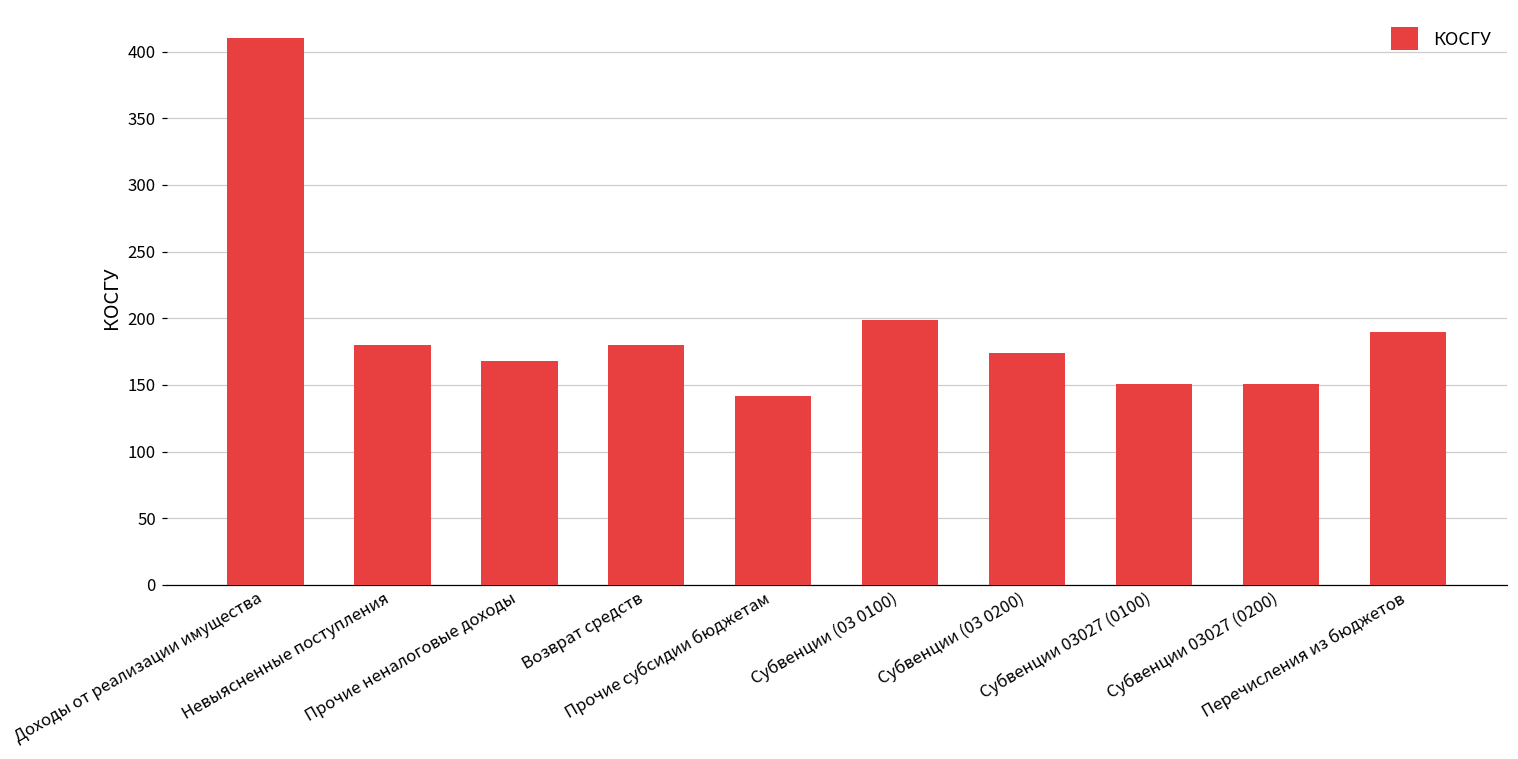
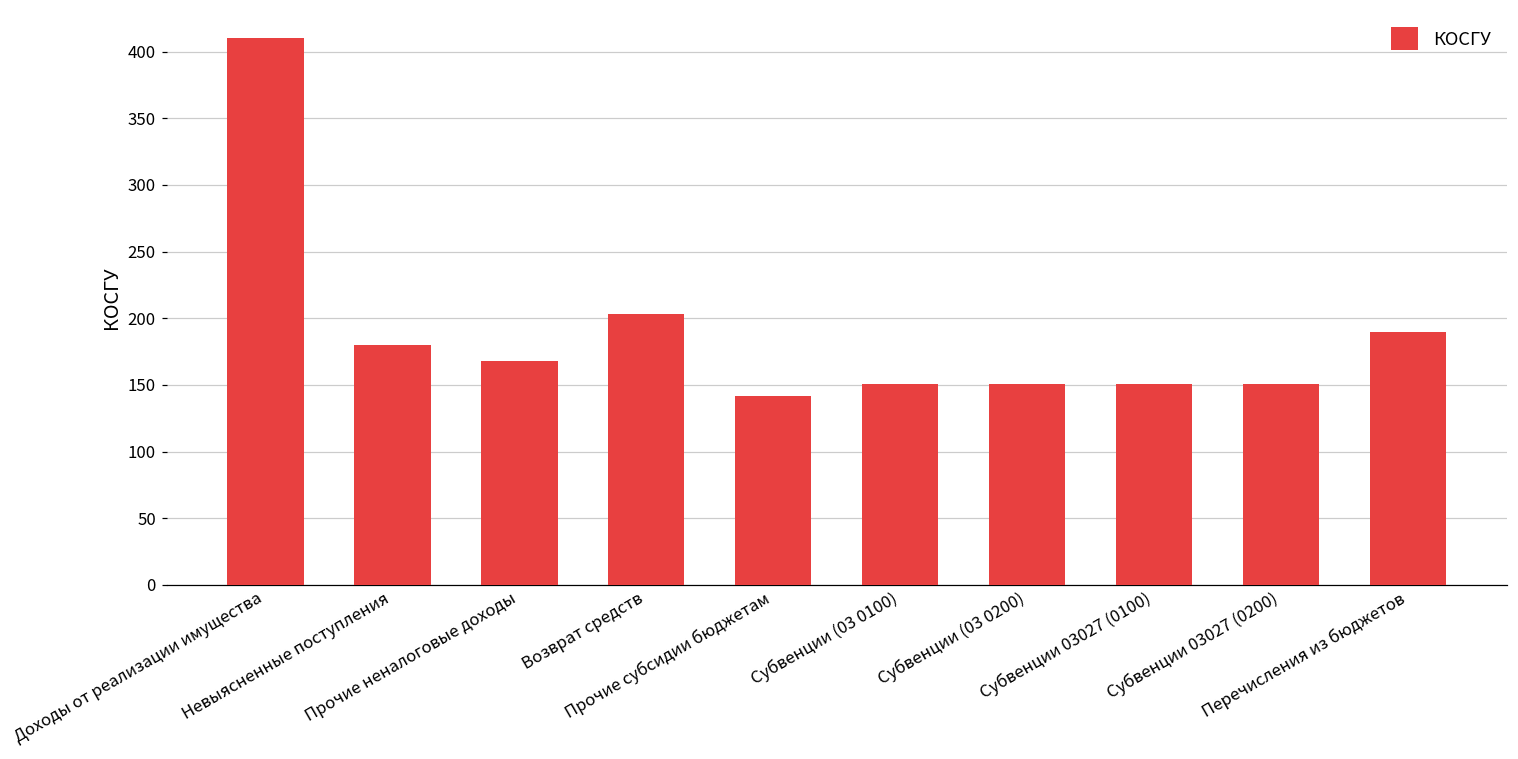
  {
    "Доходы от реализации имущества": 410,
    "Невыясненные поступления": 180,
    "Прочие неналоговые доходы": 168,
-   "Возврат средств": 180,
+   "Возврат средств": 203,
    "Прочие субсидии бюджетам": 142,
-   "Субвенции (03 0100)": 199,
-   "Субвенции (03 0200)": 174,
+   "Субвенции (03 0100)": 151,
+   "Субвенции (03 0200)": 151,
    "Субвенции 03027 (0100)": 151,
    "Субвенции 03027 (0200)": 151,
    "Перечисления из бюджетов": 190
  }
